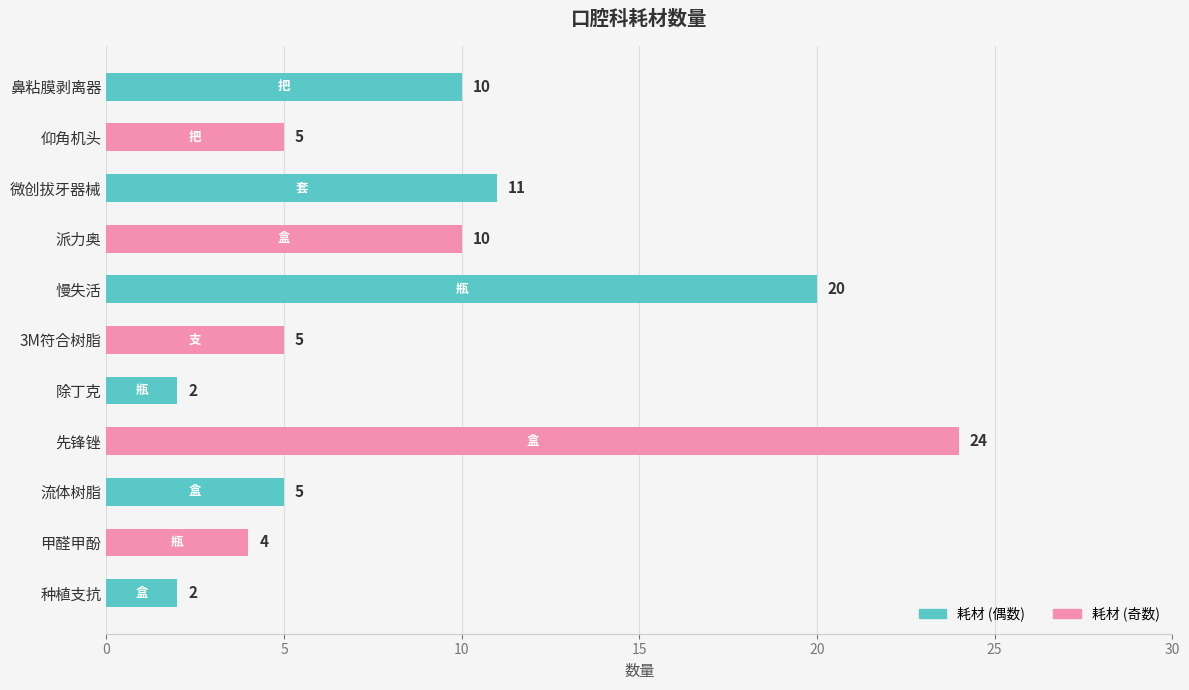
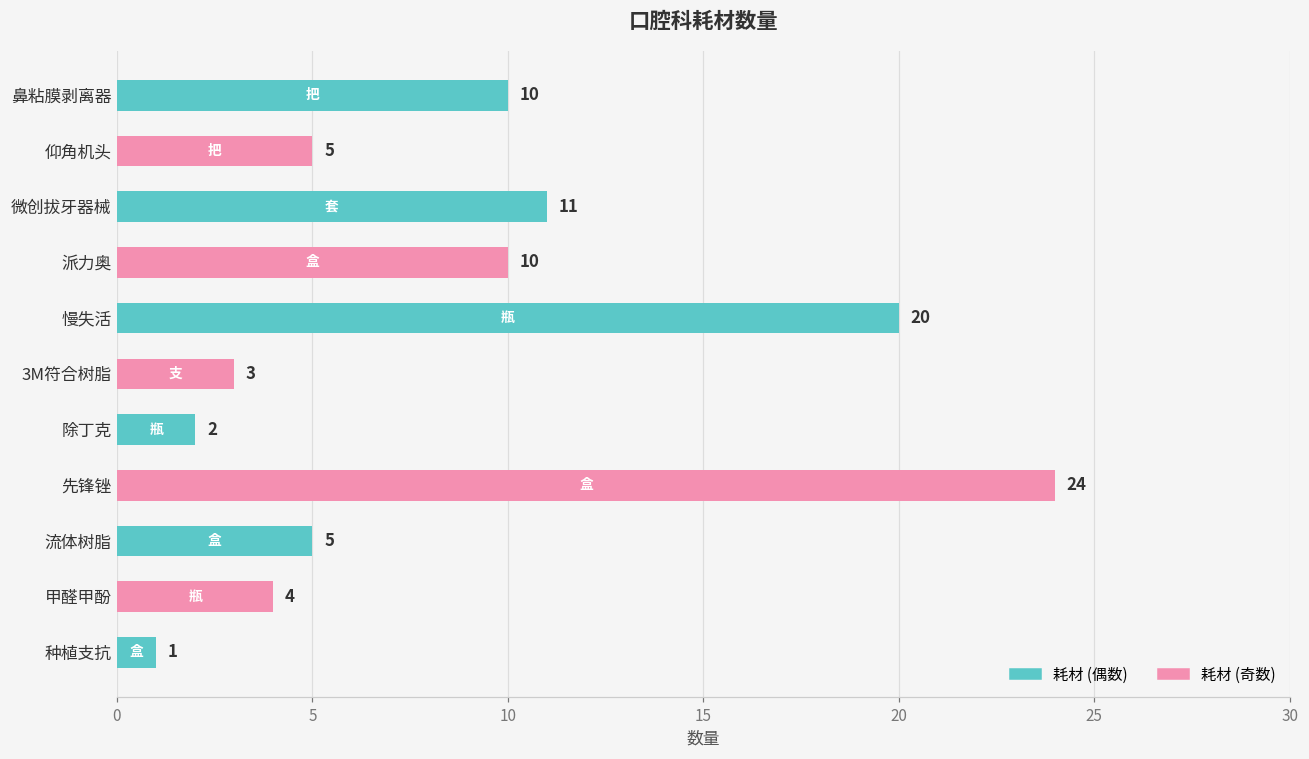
  {
    "鼻粘膜剥离器": 10,
    "仰角机头": 5,
    "微创拔牙器械": 11,
    "派力奥": 10,
    "慢失活": 20,
-   "3M符合树脂": 5,
+   "3M符合树脂": 3,
    "除丁克": 2,
    "先锋锉": 24,
    "流体树脂": 5,
    "甲醛甲酚": 4,
-   "种植支抗": 2
+   "种植支抗": 1
  }
